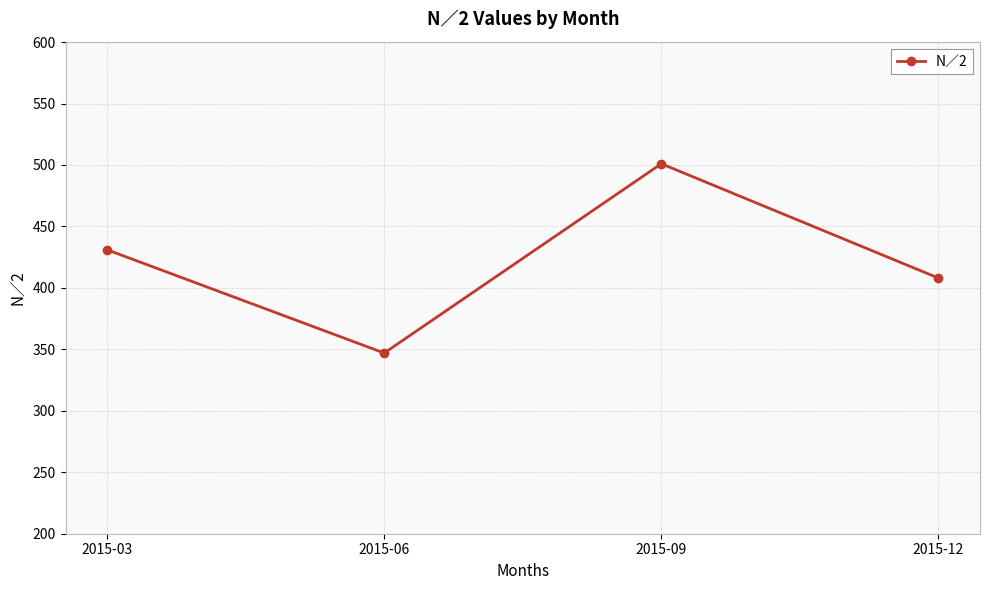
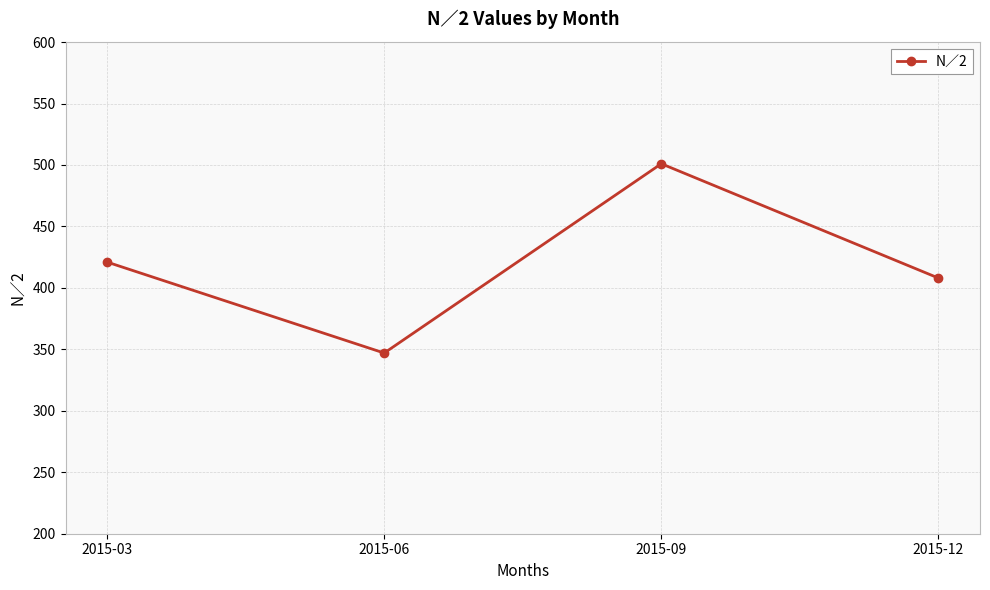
  {
-   "2015-03": 431,
+   "2015-03": 421,
    "2015-06": 347,
    "2015-09": 501,
    "2015-12": 408
  }
